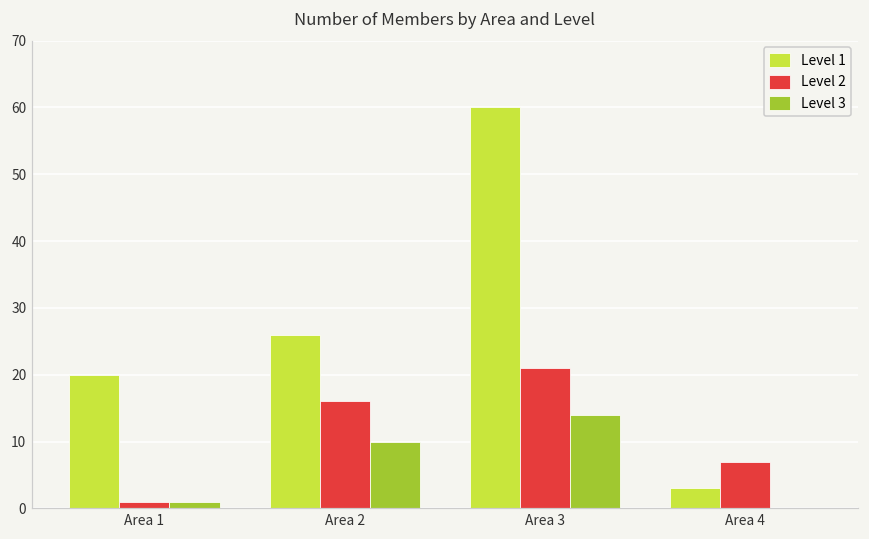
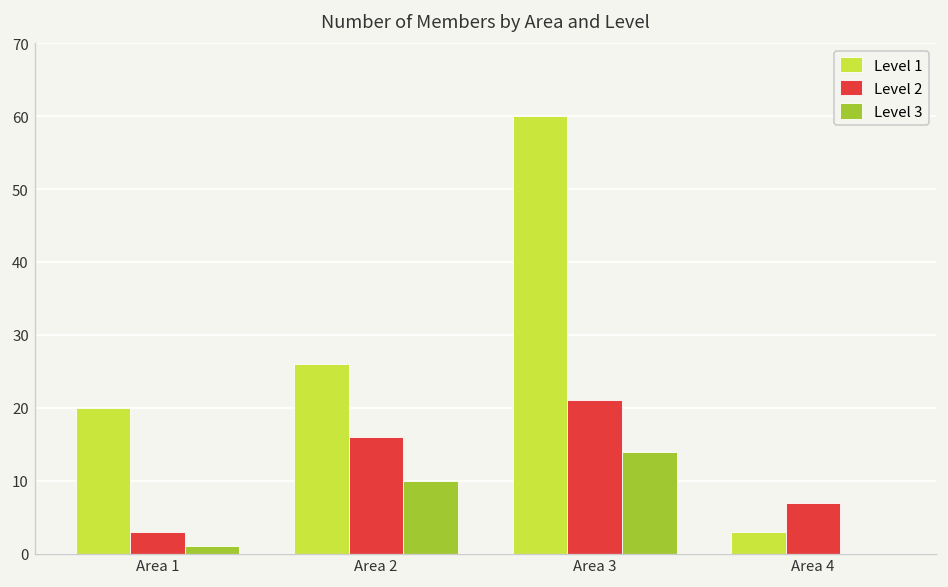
  {
    "Level 2": {
-     "Area 1": 1,
+     "Area 1": 3,
      "Area 2": 16,
      "Area 3": 21,
      "Area 4": 7
    }
  }
